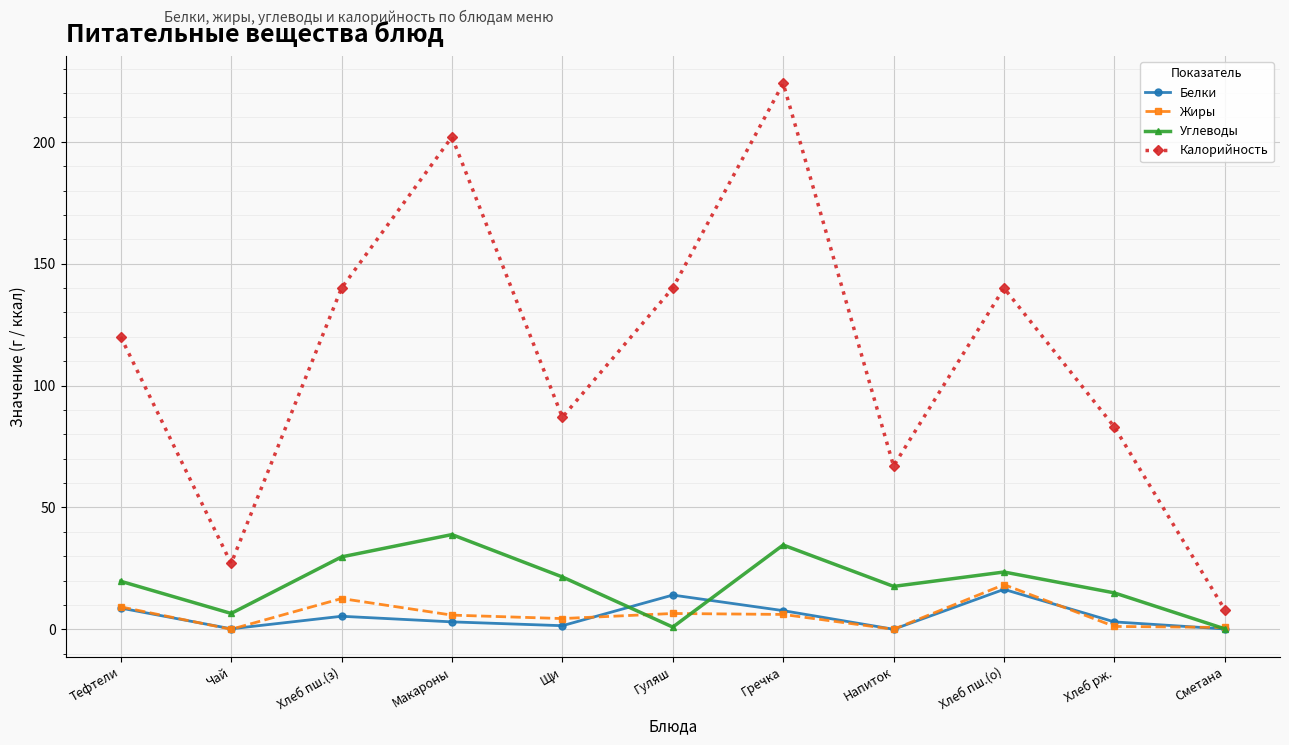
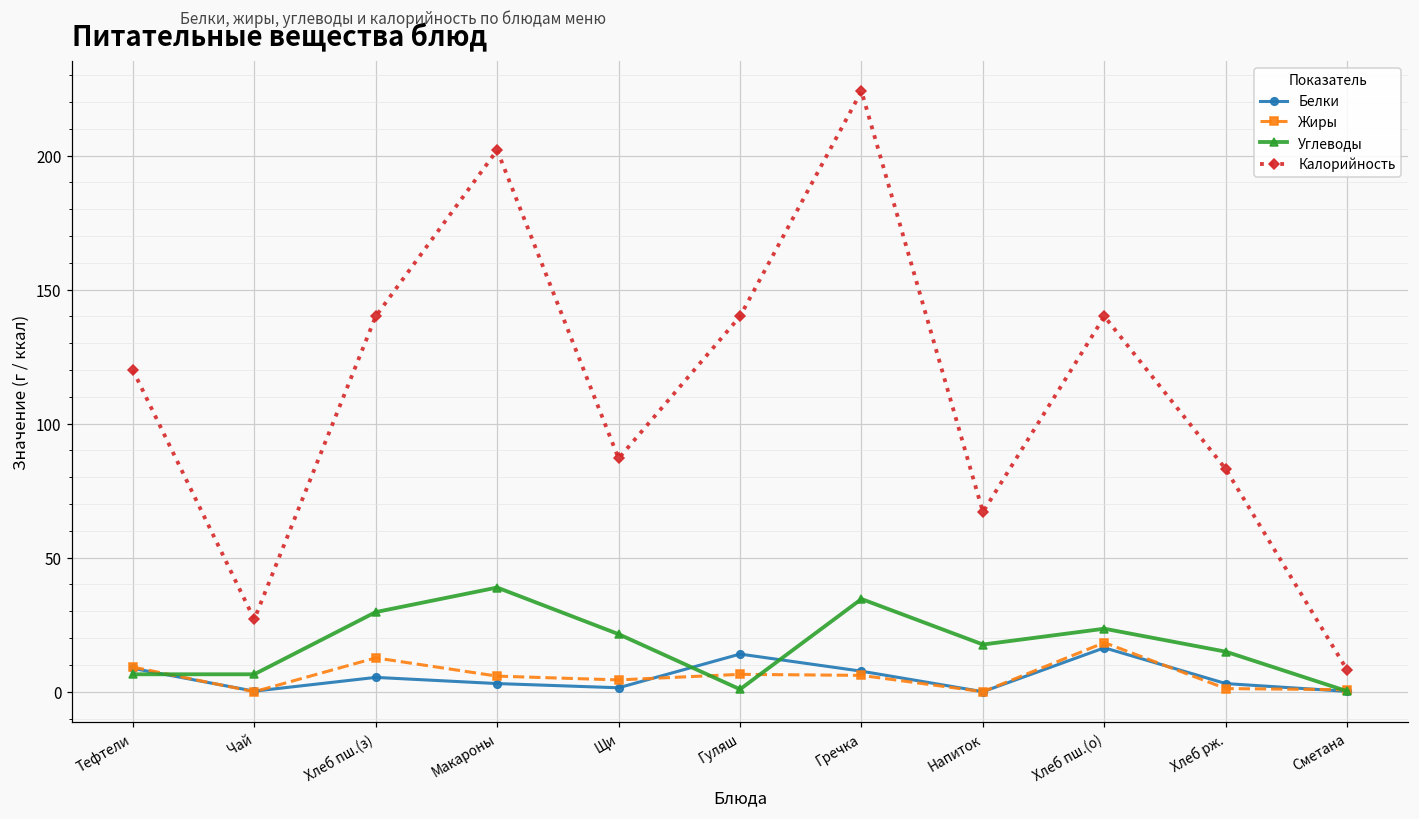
  {
    "Белки": {
      "Хлеб пш.(з)": 5,
      "Макароны": 3,
      "Щи": 1,
      "Гуляш": 14,
      "Гречка": 8,
      "Хлеб пш.(о)": 16,
      "Хлеб рж.": 3
    },
    "Жиры": {
      "Хлеб пш.(з)": 13,
      "Макароны": 6,
      "Щи": 4,
      "Гуляш": 6,
      "Гречка": 6,
      "Хлеб пш.(о)": 18,
      "Хлеб рж.": 1
    },
    "Углеводы": {
-     "Тефтели": 20,
+     "Тефтели": 7,
      "Чай": 7,
      "Хлеб пш.(з)": 30,
      "Макароны": 39,
      "Щи": 21,
      "Гуляш": 1,
      "Гречка": 35,
      "Напиток": 18,
      "Хлеб пш.(о)": 24,
      "Хлеб рж.": 15
    },
    "Калорийность": {
      "Тефтели": 120,
      "Чай": 27,
      "Хлеб пш.(з)": 140,
      "Макароны": 202,
      "Щи": 87,
      "Гуляш": 140,
      "Гречка": 224,
      "Напиток": 67,
      "Хлеб пш.(о)": 140,
      "Хлеб рж.": 83,
      "Сметана": 8
    }
  }
